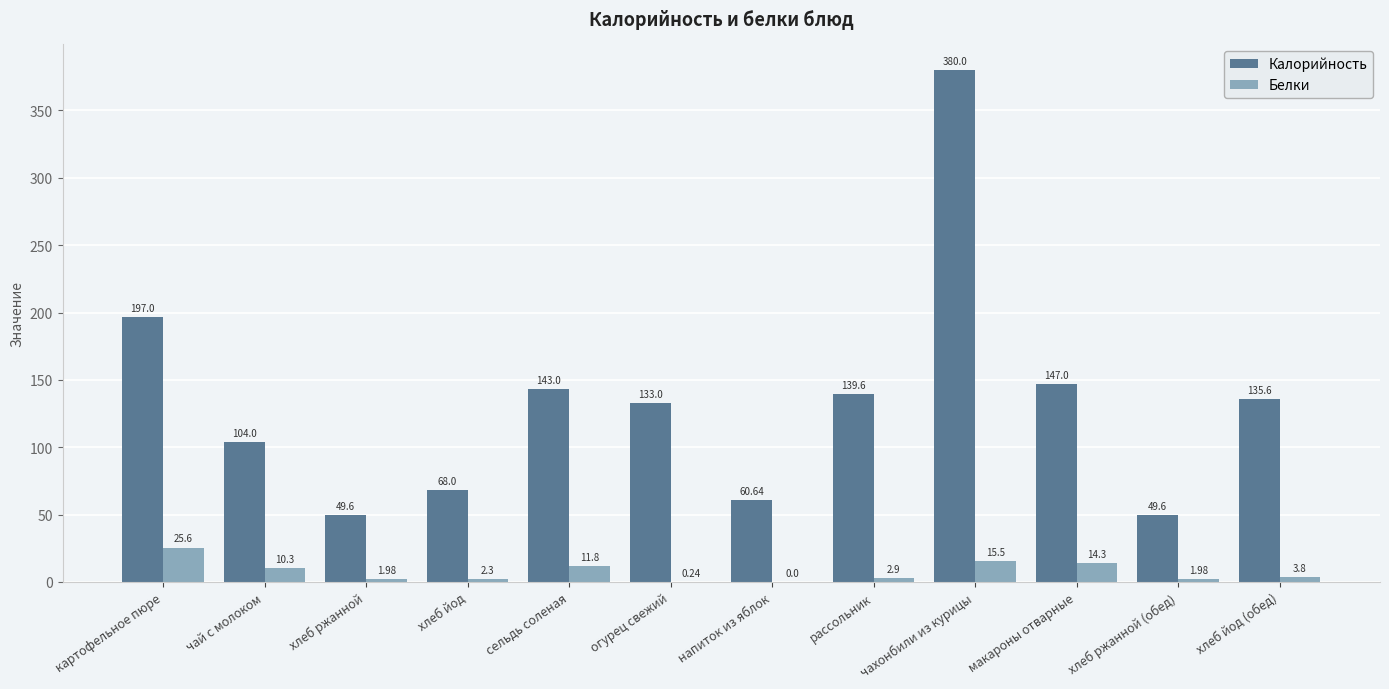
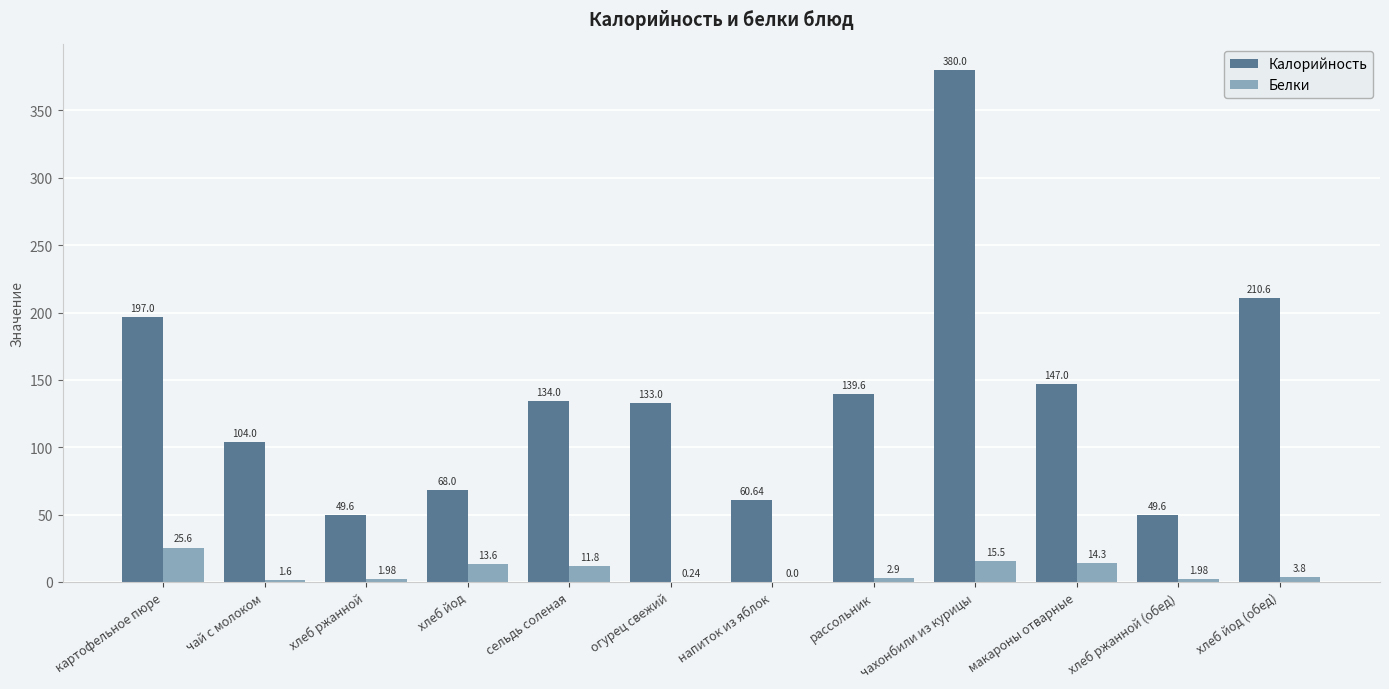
  {
    "Калорийность": {
      "картофельное пюре": 197.0,
      "чай с молоком": 104.0,
      "хлеб ржанной": 49.6,
      "хлеб йод": 68.0,
-     "сельдь соленая": 143.0,
+     "сельдь соленая": 134.0,
      "огурец свежий": 133.0,
      "напиток из яблок": 60.64,
      "рассольник": 139.6,
      "чахонбили из курицы": 380.0,
      "макароны отварные": 147.0,
      "хлеб ржанной (обед)": 49.6,
-     "хлеб йод (обед)": 135.6
+     "хлеб йод (обед)": 210.6
    },
    "Белки": {
      "картофельное пюре": 25.6,
-     "чай с молоком": 10.3,
+     "чай с молоком": 1.6,
      "хлеб ржанной": 1.98,
-     "хлеб йод": 2.3,
+     "хлеб йод": 13.6,
      "сельдь соленая": 11.8,
      "огурец свежий": 0.24,
      "напиток из яблок": 0.0,
      "рассольник": 2.9,
      "чахонбили из курицы": 15.5,
      "макароны отварные": 14.3,
      "хлеб ржанной (обед)": 1.98,
      "хлеб йод (обед)": 3.8
    }
  }
